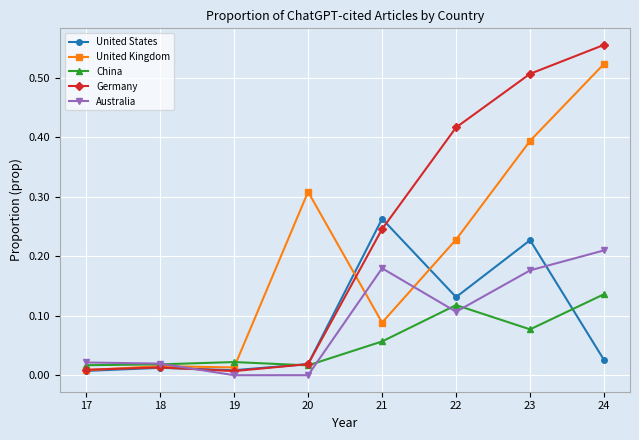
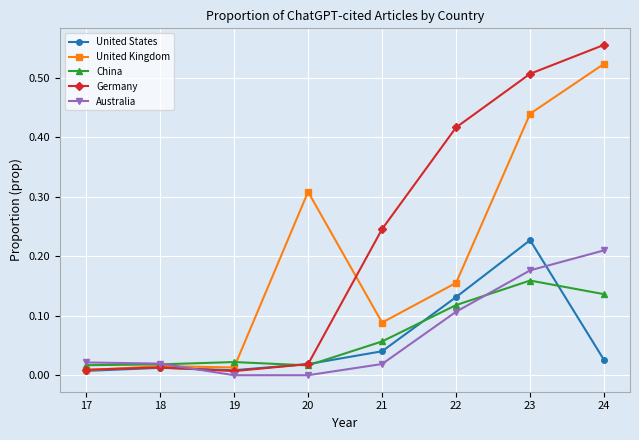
  {
    "United States": {
-     "21": 0.26,
+     "21": 0.04,
      "22": 0.13,
      "23": 0.23,
      "24": 0.03
    },
    "United Kingdom": {
      "19": 0.01,
      "20": 0.31,
      "21": 0.09,
-     "22": 0.23,
-     "23": 0.39,
+     "22": 0.16,
+     "23": 0.44,
      "24": 0.52
    },
    "China": {
      "17": 0.02,
      "19": 0.02,
      "21": 0.06,
      "22": 0.12,
-     "23": 0.08,
+     "23": 0.16,
      "24": 0.14
    },
    "Germany": {
      "21": 0.25,
      "22": 0.42,
      "23": 0.51,
      "24": 0.55
    },
    "Australia": {
      "17": 0.02,
      "19": 0.00,
      "20": 0.00,
-     "21": 0.18,
+     "21": 0.02,
      "22": 0.11,
      "23": 0.18,
      "24": 0.21
    }
  }
